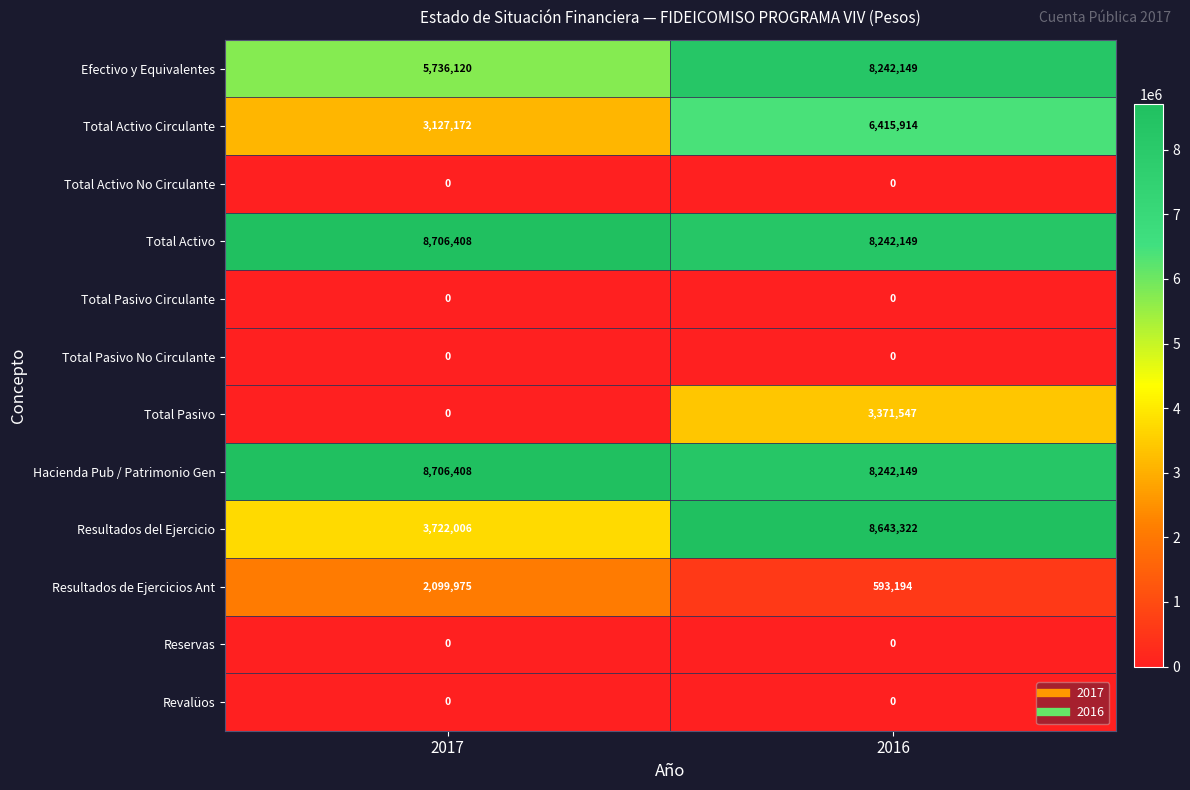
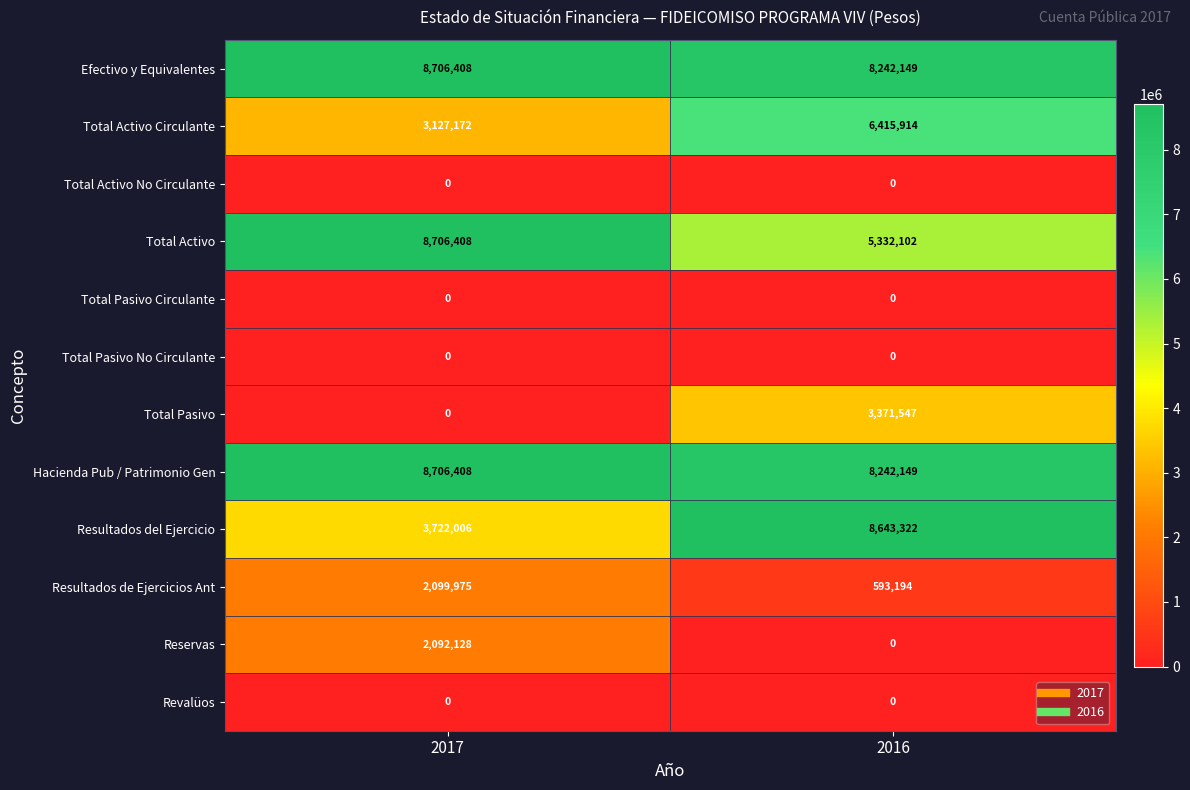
  {
    "Efectivo y Equivalentes": {
-     "2017": "5,736,120",
+     "2017": "8,706,408",
      "2016": "8,242,149"
    },
    "Total Activo Circulante": {
      "2017": "3,127,172",
      "2016": "6,415,914"
    },
    "Total Activo No Circulante": {
      "2017": "0",
      "2016": "0"
    },
    "Total Activo": {
      "2017": "8,706,408",
-     "2016": "8,242,149"
+     "2016": "5,332,102"
    },
    "Total Pasivo Circulante": {
      "2017": "0",
      "2016": "0"
    },
    "Total Pasivo No Circulante": {
      "2017": "0",
      "2016": "0"
    },
    "Total Pasivo": {
      "2017": "0",
      "2016": "3,371,547"
    },
    "Hacienda Pub / Patrimonio Gen": {
      "2017": "8,706,408",
      "2016": "8,242,149"
    },
    "Resultados del Ejercicio": {
      "2017": "3,722,006",
      "2016": "8,643,322"
    },
    "Resultados de Ejercicios Ant": {
      "2017": "2,099,975",
      "2016": "593,194"
    },
    "Reservas": {
-     "2017": "0",
+     "2017": "2,092,128",
      "2016": "0"
    },
    "Revalüos": {
      "2017": "0",
      "2016": "0"
    }
  }
